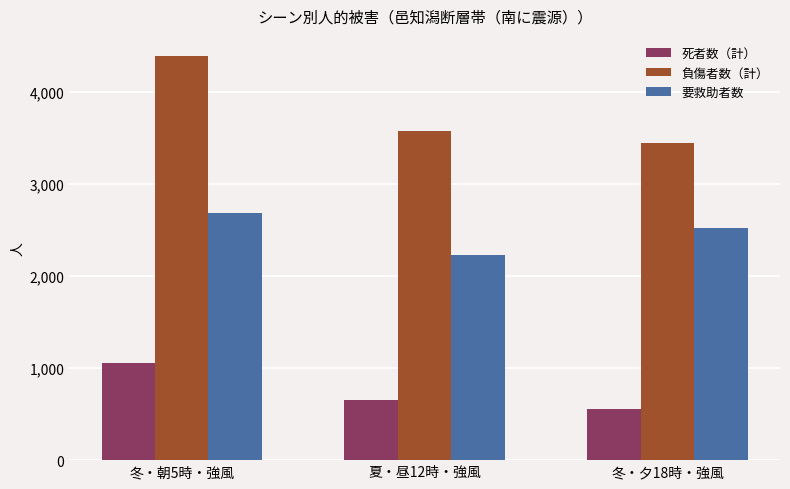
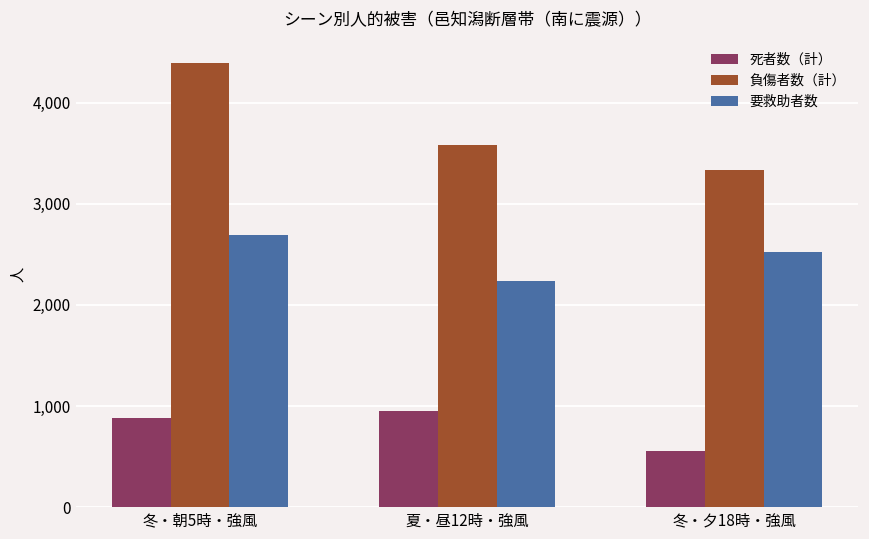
  {
    "死者数（計）": {
-     "冬・朝5時・強風": "1,100",
-     "夏・昼12時・強風": "700",
+     "冬・朝5時・強風": "900",
+     "夏・昼12時・強風": "1,000",
      "冬・夕18時・強風": "600"
    },
    "負傷者数（計）": {
      "冬・朝5時・強風": "4,400",
      "夏・昼12時・強風": "3,600",
-     "冬・夕18時・強風": "3,400"
+     "冬・夕18時・強風": "3,300"
    },
    "要救助者数": {
      "冬・朝5時・強風": "2,700",
      "夏・昼12時・強風": "2,200",
      "冬・夕18時・強風": "2,500"
    }
  }
